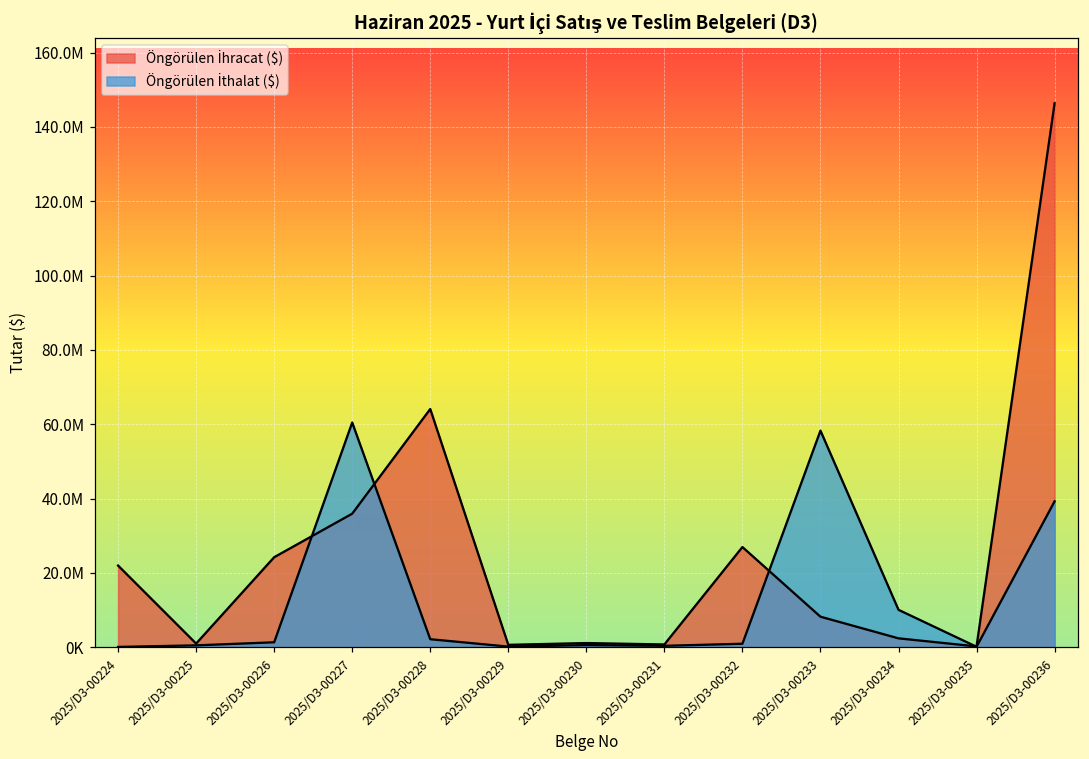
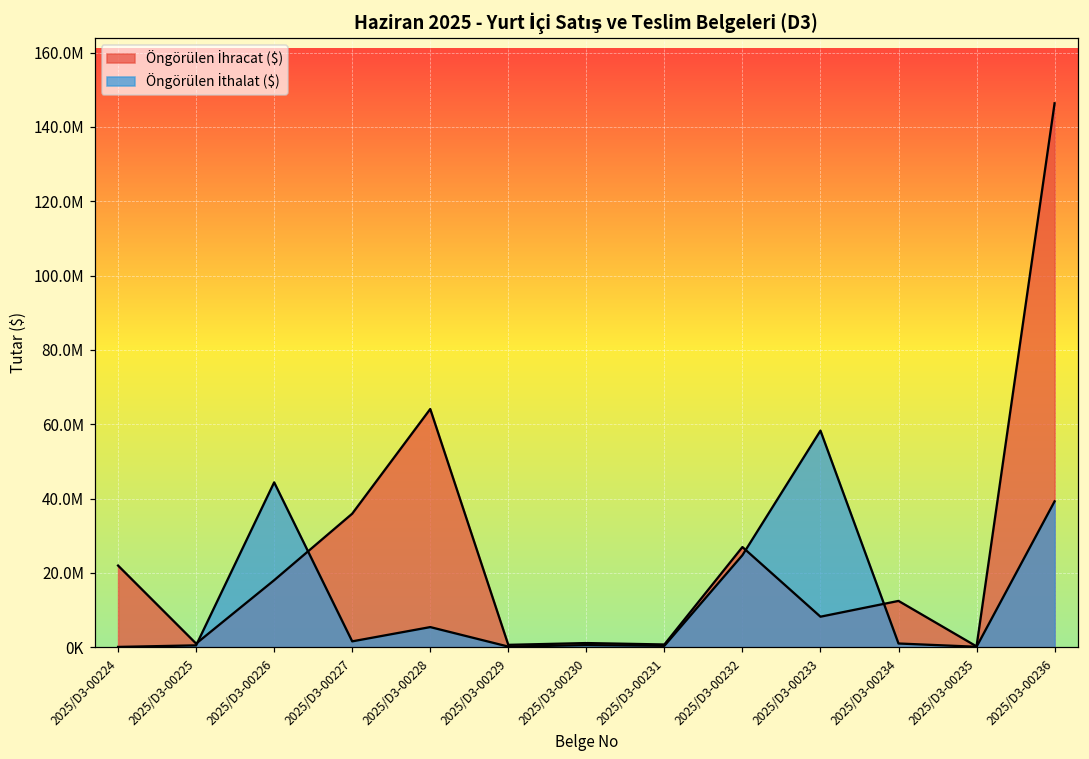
  {
    "Öngörülen İhracat ($)": {
      "2025/D3-00224": 22000000,
-     "2025/D3-00226": 24000000,
+     "2025/D3-00226": 18000000,
      "2025/D3-00227": 36000000,
      "2025/D3-00228": 64000000,
      "2025/D3-00232": 27000000,
      "2025/D3-00233": 8000000,
-     "2025/D3-00234": 2000000,
+     "2025/D3-00234": 12000000,
      "2025/D3-00236": 146000000
    },
    "Öngörülen İthalat ($)": {
      "2025/D3-00224": 0,
-     "2025/D3-00226": 1000000,
-     "2025/D3-00227": 60000000,
-     "2025/D3-00228": 2000000,
-     "2025/D3-00232": 1000000,
+     "2025/D3-00226": 44000000,
+     "2025/D3-00227": 2000000,
+     "2025/D3-00228": 5000000,
+     "2025/D3-00232": 25000000,
      "2025/D3-00233": 58000000,
-     "2025/D3-00234": 10000000,
+     "2025/D3-00234": 1000000,
      "2025/D3-00236": 39000000
    }
  }
